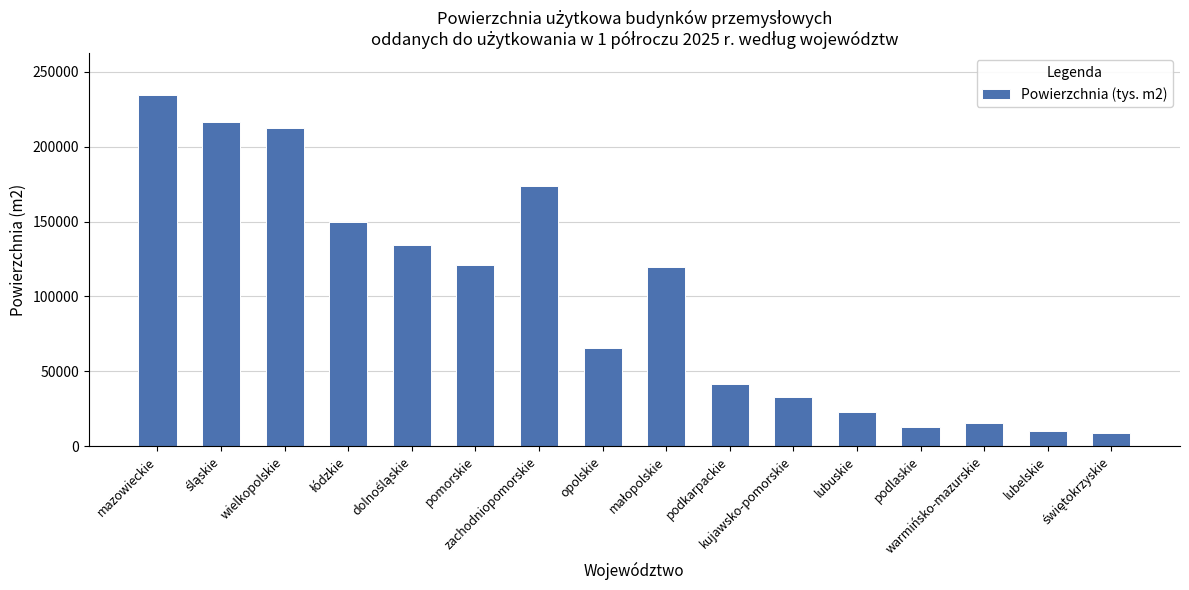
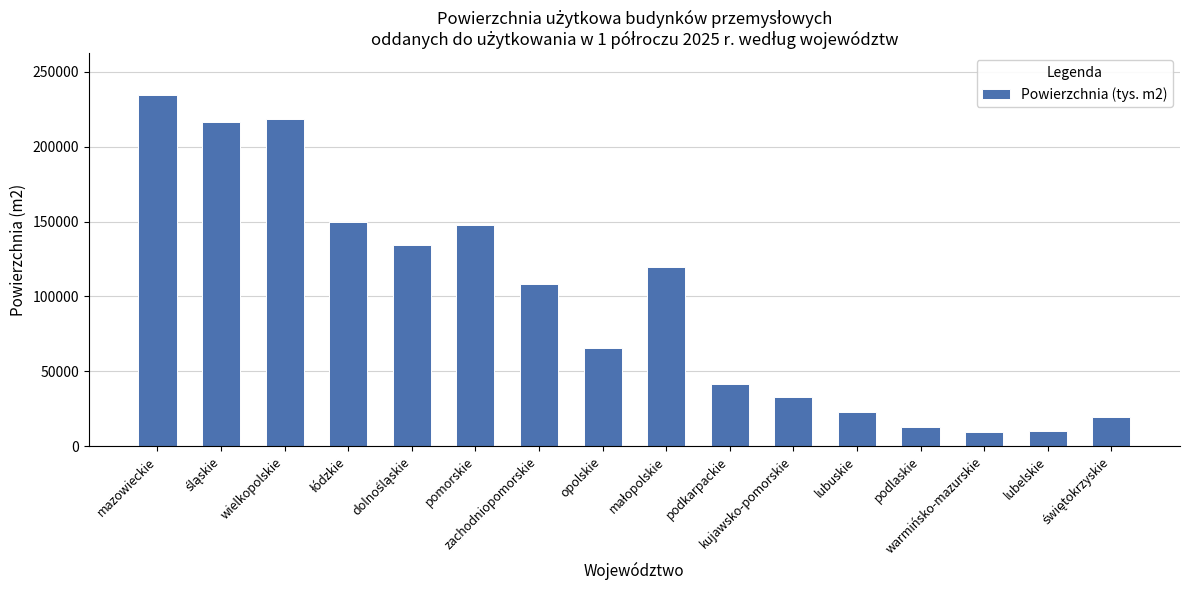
  {
    "mazowieckie": 234000,
    "śląskie": 217000,
-   "wielkopolskie": 213000,
+   "wielkopolskie": 219000,
    "łódzkie": 150000,
    "dolnośląskie": 135000,
-   "pomorskie": 121000,
-   "zachodniopomorskie": 174000,
+   "pomorskie": 148000,
+   "zachodniopomorskie": 108000,
    "opolskie": 66000,
    "małopolskie": 120000,
    "podkarpackie": 42000,
    "kujawsko-pomorskie": 33000,
    "lubuskie": 23000,
    "podlaskie": 13000,
-   "warmińsko-mazurskie": 15000,
+   "warmińsko-mazurskie": 10000,
    "lubelskie": 10000,
-   "świętokrzyskie": 9000
+   "świętokrzyskie": 19000
  }
